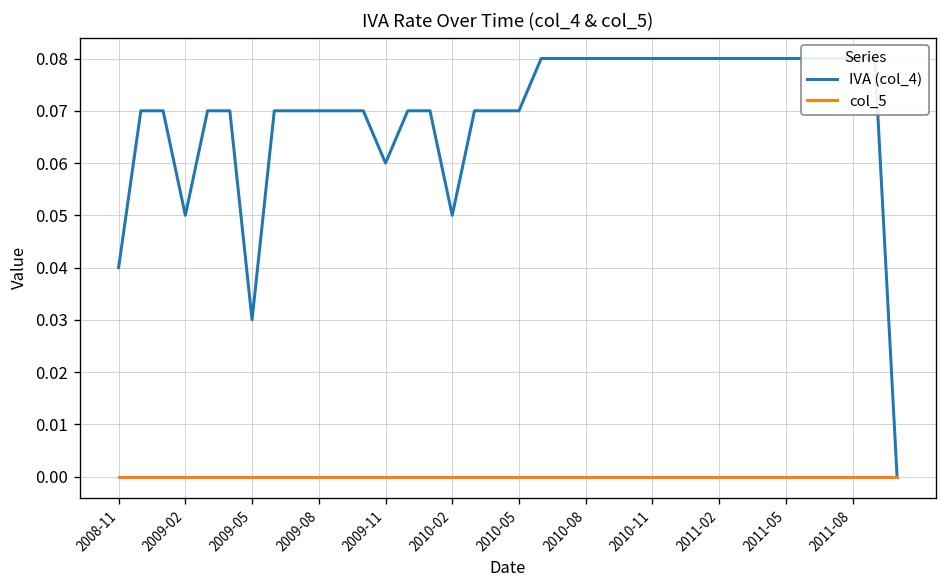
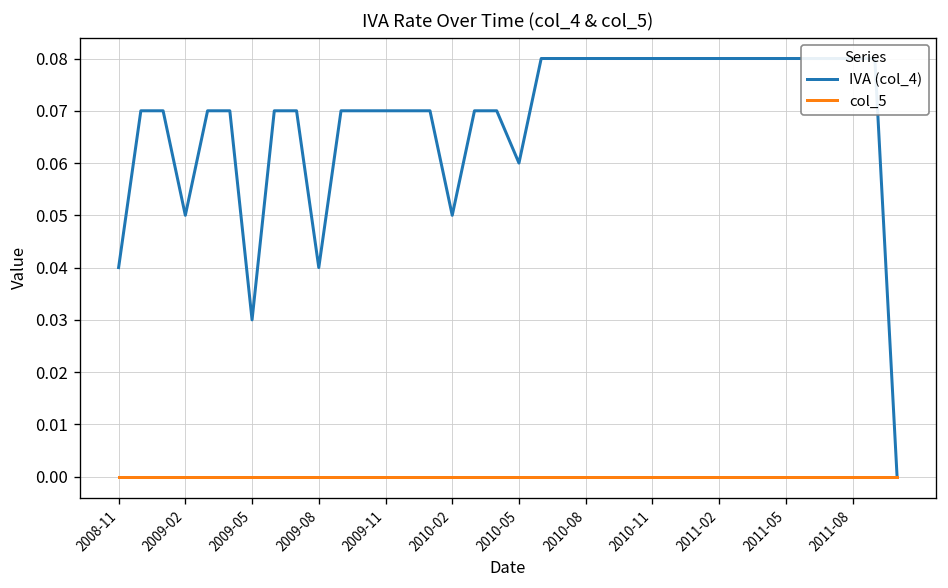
  {
    "IVA (col_4)": {
      "2008-11": 0.04,
      "2009-02": 0.05,
      "2009-05": 0.03,
-     "2009-08": 0.07,
-     "2009-11": 0.06,
+     "2009-08": 0.04,
+     "2009-11": 0.07,
      "2010-02": 0.05,
-     "2010-05": 0.07,
+     "2010-05": 0.06,
      "2010-08": 0.08,
      "2010-11": 0.08,
      "2011-02": 0.08,
      "2011-05": 0.08
    },
    "col_5": {
      "2008-11": 0.00,
      "2009-02": 0.00,
      "2009-05": 0.00,
      "2009-08": 0.00,
      "2009-11": 0.00,
      "2010-02": 0.00,
      "2010-05": 0.00,
      "2010-08": 0.00,
      "2010-11": 0.00,
      "2011-02": 0.00,
      "2011-05": 0.00,
      "2011-08": 0.00
    }
  }
